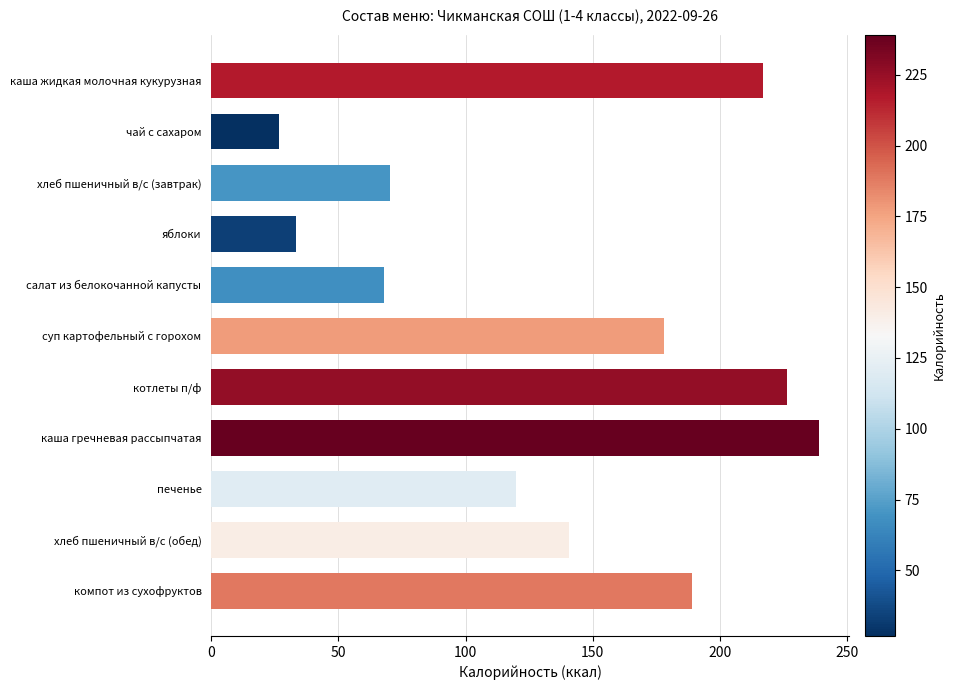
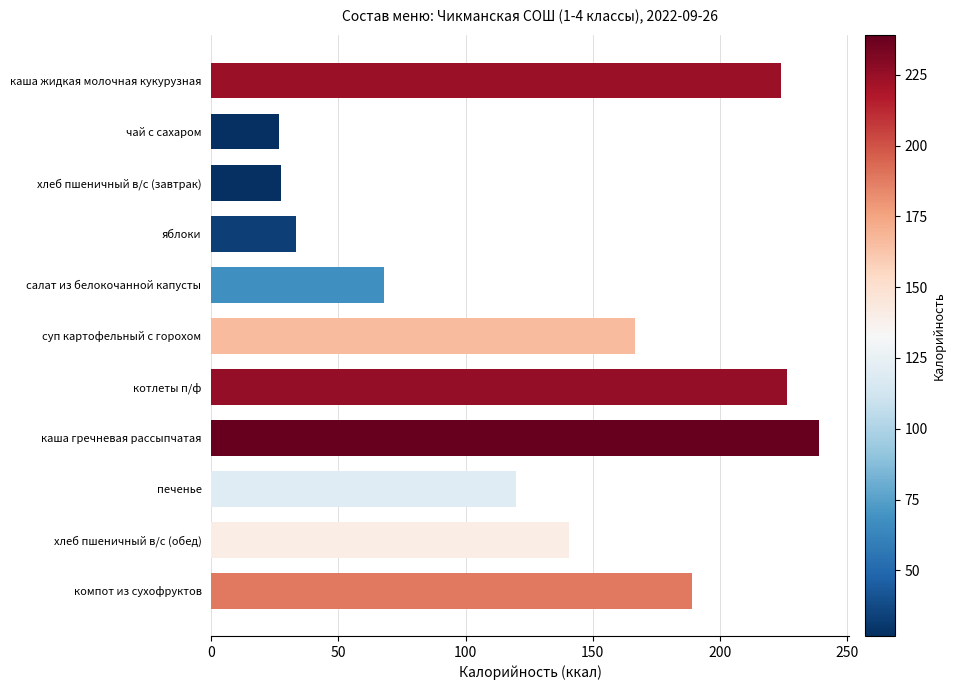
  {
-   "каша жидкая молочная кукурузная": 217,
+   "каша жидкая молочная кукурузная": 224,
    "чай с сахаром": 27,
-   "хлеб пшеничный в/с (завтрак)": 70,
+   "хлеб пшеничный в/с (завтрак)": 27,
    "яблоки": 33,
    "салат из белокочанной капусты": 68,
-   "суп картофельный с горохом": 178,
+   "суп картофельный с горохом": 166,
    "котлеты п/ф": 226,
    "каша гречневая рассыпчатая": 239,
    "печенье": 120,
    "хлеб пшеничный в/с (обед)": 141,
    "компот из сухофруктов": 189
  }
